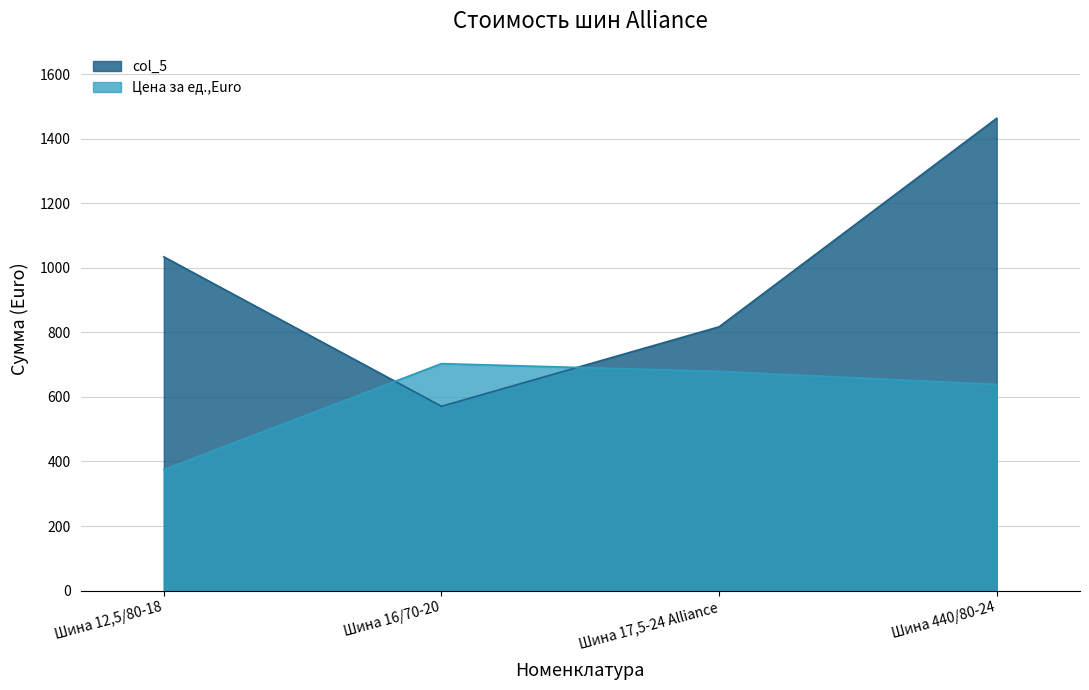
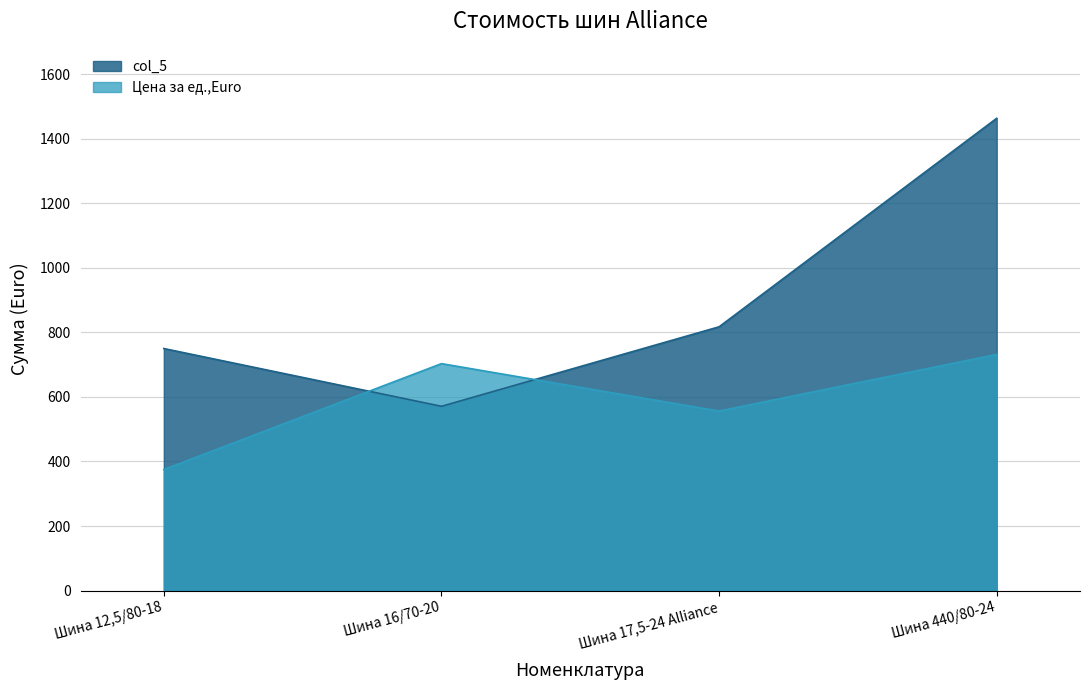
  {
    "col_5": {
-     "Шина 12,5/80-18": 1030,
+     "Шина 12,5/80-18": 750,
      "Шина 16/70-20": 570,
      "Шина 17,5-24 Alliance": 820,
      "Шина 440/80-24": 1460
    },
    "Цена за ед.,Euro": {
      "Шина 12,5/80-18": 370,
      "Шина 16/70-20": 700,
-     "Шина 17,5-24 Alliance": 680,
-     "Шина 440/80-24": 640
+     "Шина 17,5-24 Alliance": 560,
+     "Шина 440/80-24": 730
    }
  }
